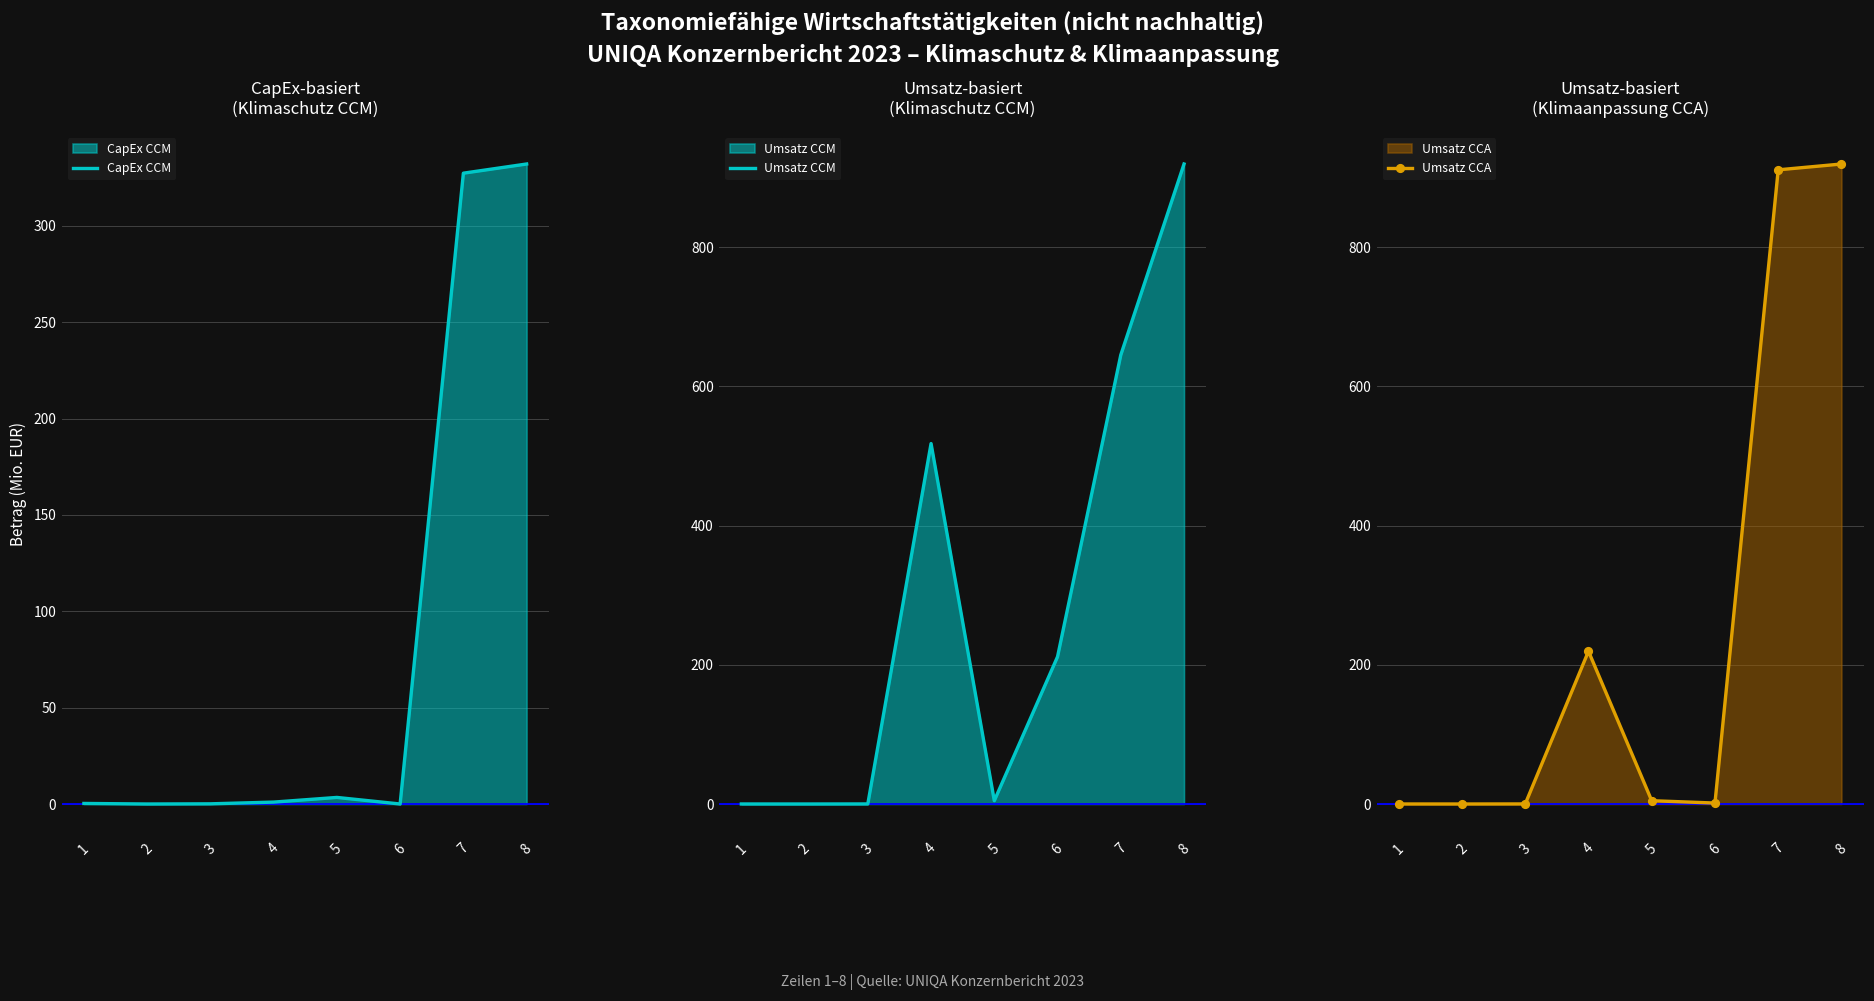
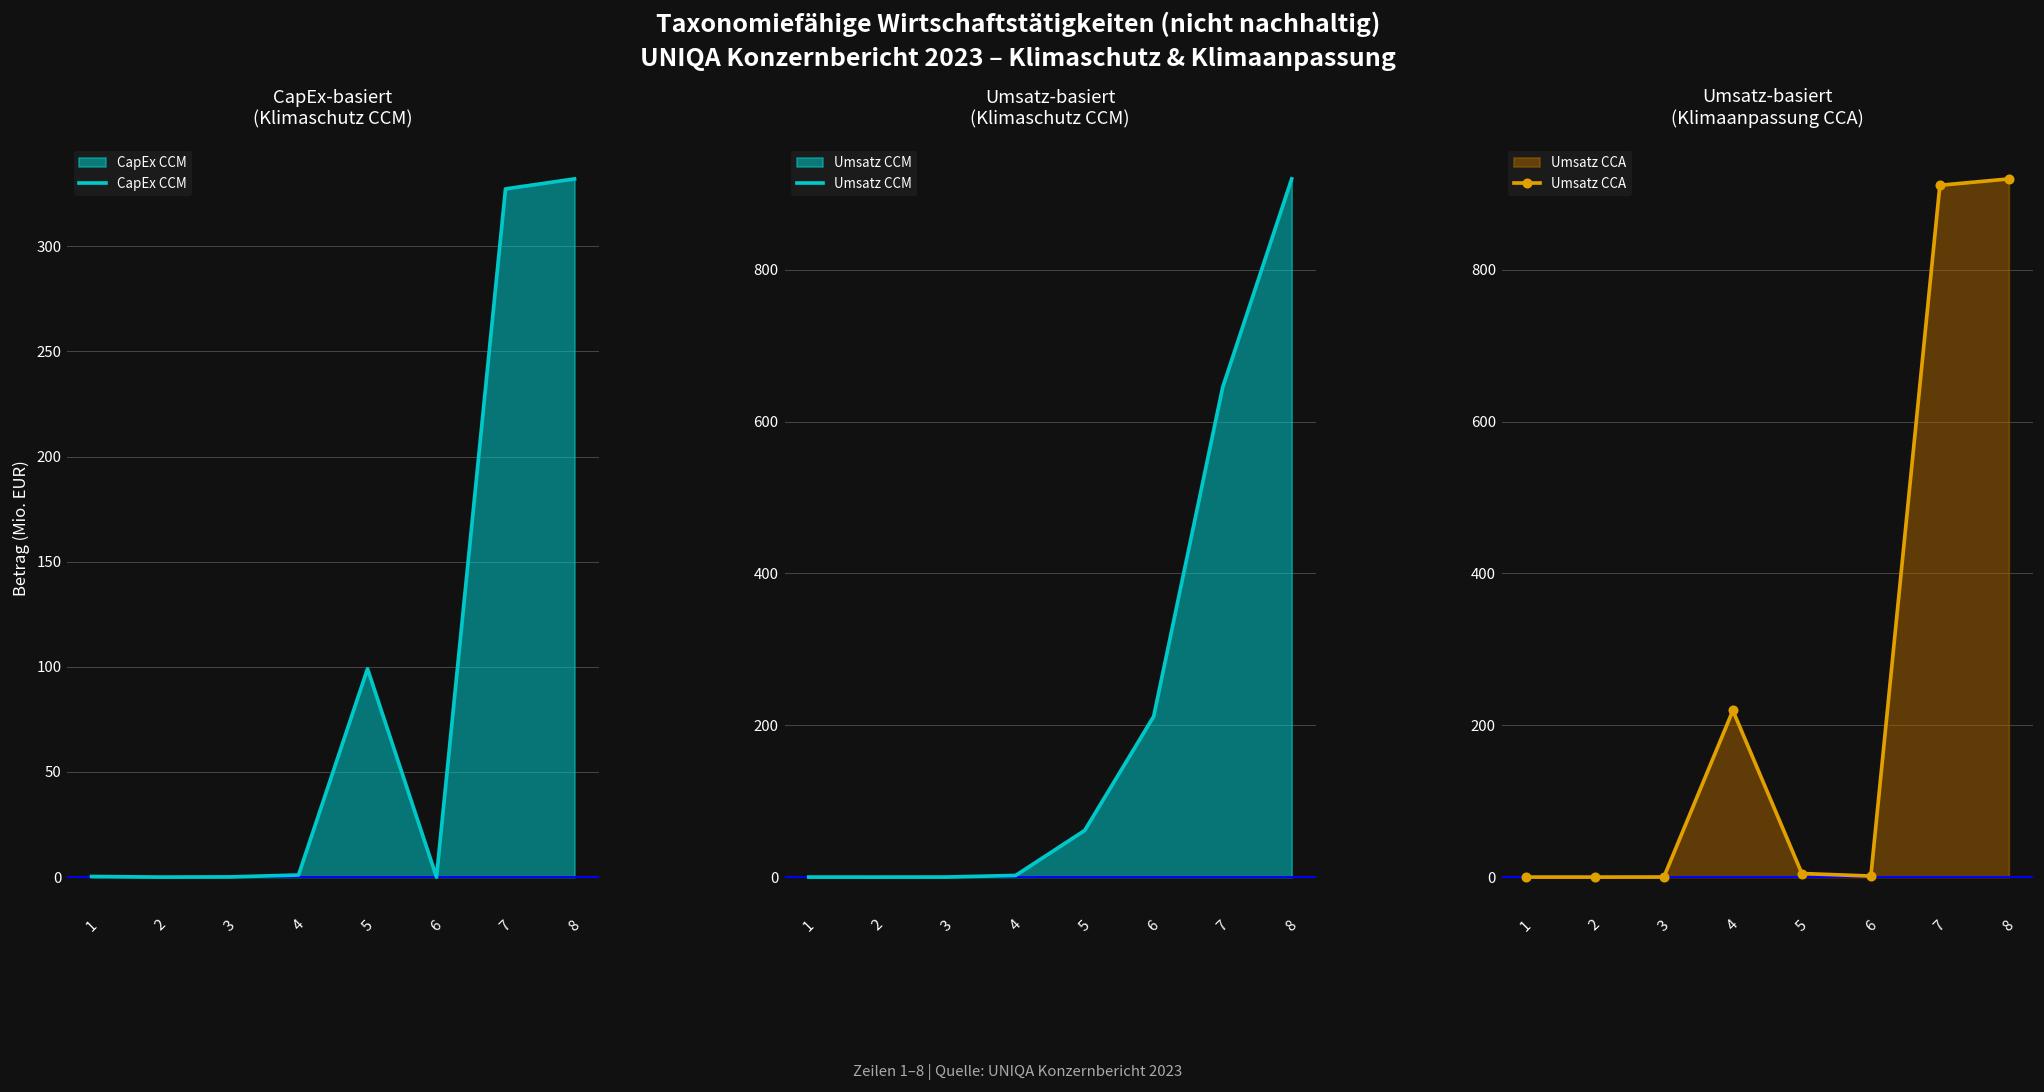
  {
    "CapEx-basiert (Klimaschutz CCM)": {
      "1": 0,
      "2": 0,
      "3": 0,
      "4": 1,
-     "5": 3,
+     "5": 99,
      "6": 0,
      "7": 327,
      "8": 332
    },
    "Umsatz-basiert (Klimaschutz CCM)": {
      "1": 0,
      "2": 0,
      "3": 0,
-     "4": 520,
-     "5": 0,
+     "4": 0,
+     "5": 60,
      "6": 210,
      "7": 650,
      "8": 920
    },
    "Umsatz-basiert (Klimaanpassung CCA)": {
      "1": 0,
      "2": 0,
      "3": 0,
      "4": 220,
      "5": 0,
      "6": 0,
      "7": 910,
      "8": 920
    }
  }
